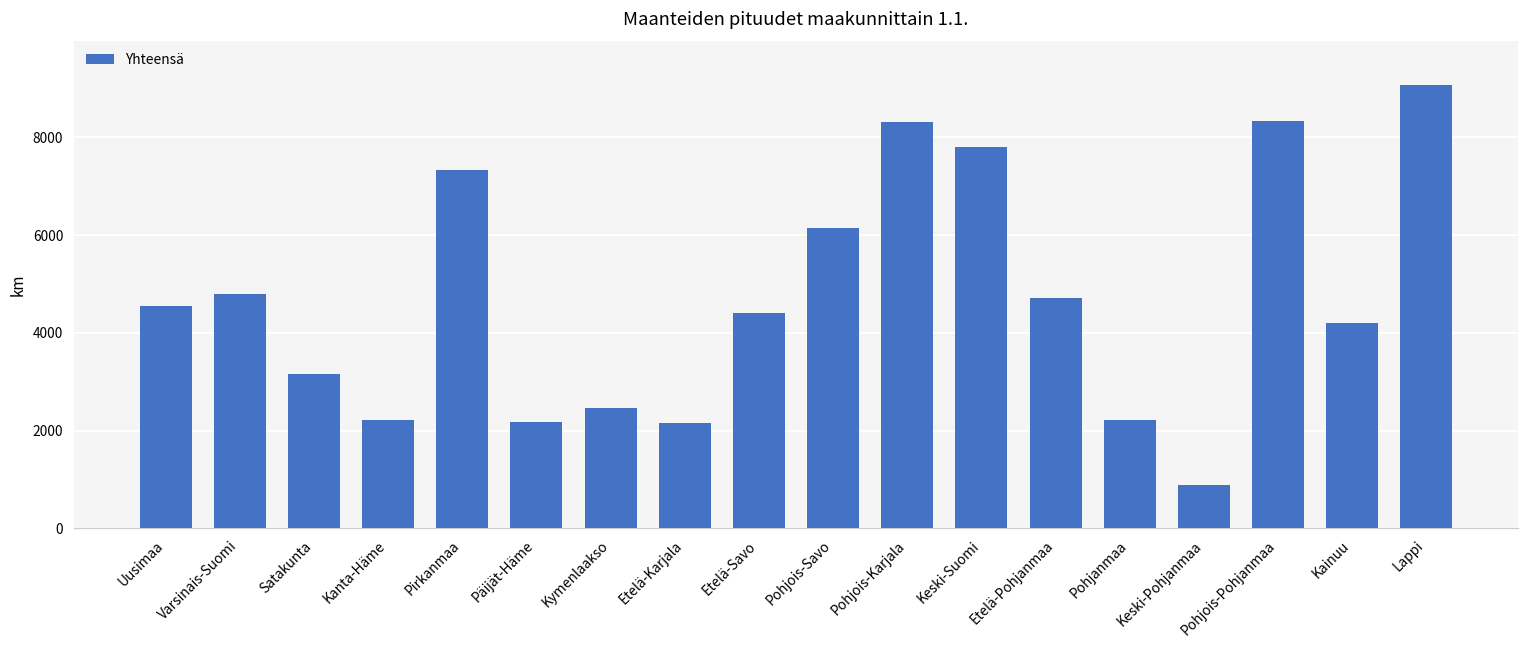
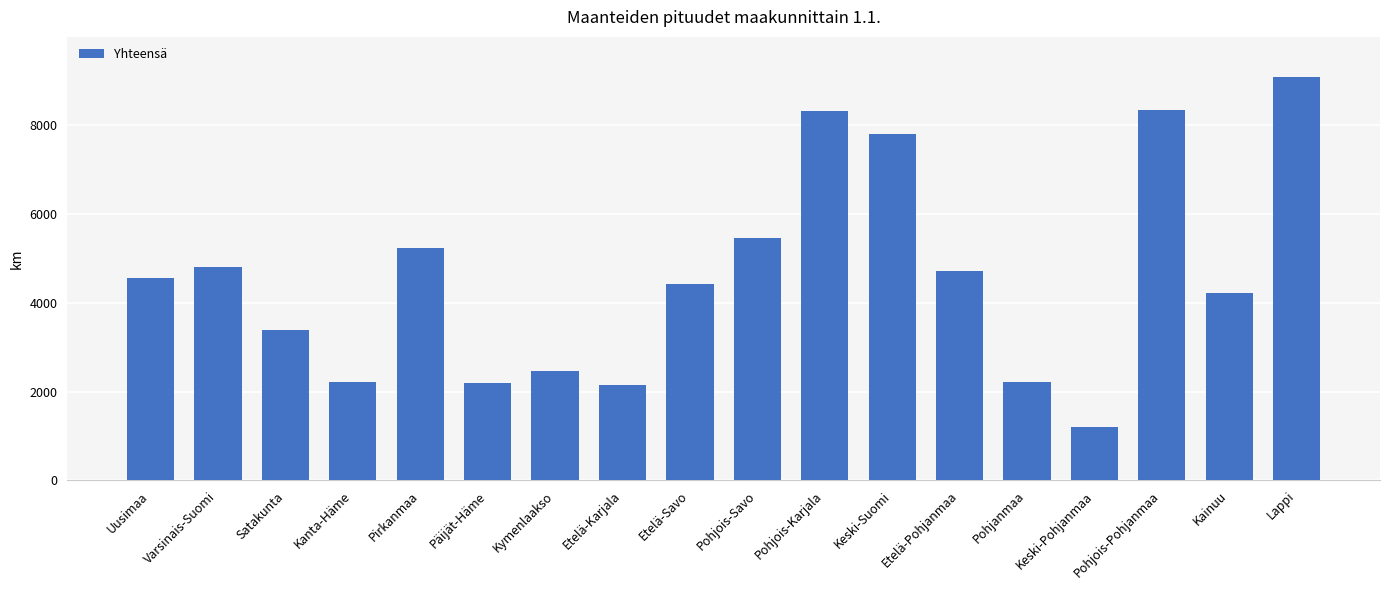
  {
    "Uusimaa": 4500,
    "Varsinais-Suomi": 4800,
-   "Satakunta": 3200,
+   "Satakunta": 3400,
    "Kanta-Häme": 2200,
-   "Pirkanmaa": 7300,
+   "Pirkanmaa": 5200,
    "Päijät-Häme": 2200,
    "Kymenlaakso": 2500,
    "Etelä-Karjala": 2200,
    "Etelä-Savo": 4400,
-   "Pohjois-Savo": 6200,
+   "Pohjois-Savo": 5500,
    "Pohjois-Karjala": 8300,
    "Keski-Suomi": 7800,
    "Etelä-Pohjanmaa": 4700,
    "Pohjanmaa": 2200,
-   "Keski-Pohjanmaa": 900,
+   "Keski-Pohjanmaa": 1200,
    "Pohjois-Pohjanmaa": 8300,
    "Kainuu": 4200,
    "Lappi": 9100
  }
